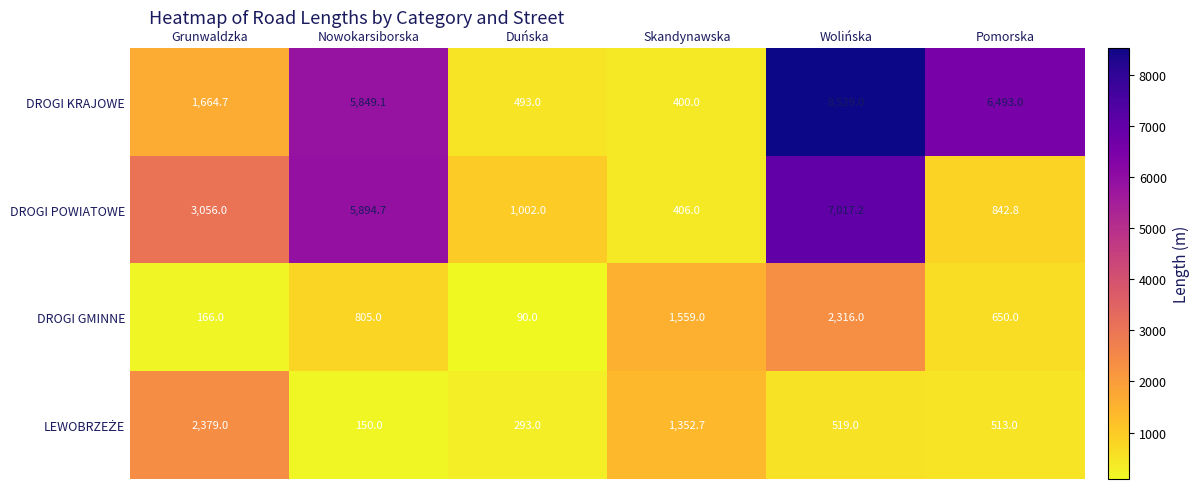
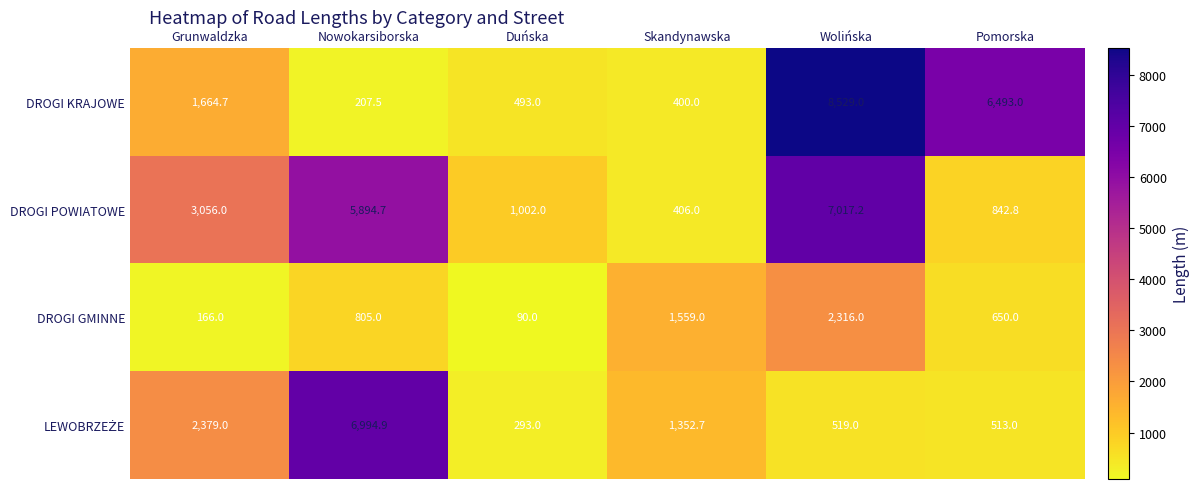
  {
    "DROGI KRAJOWE": {
      "Grunwaldzka": "1,664.7",
-     "Nowokarsiborska": "5,849.1",
+     "Nowokarsiborska": "207.5",
      "Duńska": "493.0",
      "Skandynawska": "400.0",
      "Pomorska": "6,493.0"
    },
    "DROGI POWIATOWE": {
      "Grunwaldzka": "3,056.0",
      "Nowokarsiborska": "5,894.7",
      "Duńska": "1,002.0",
      "Skandynawska": "406.0",
      "Wolińska": "7,017.2",
      "Pomorska": "842.8"
    },
    "DROGI GMINNE": {
      "Grunwaldzka": "166.0",
      "Nowokarsiborska": "805.0",
      "Duńska": "90.0",
      "Skandynawska": "1,559.0",
      "Wolińska": "2,316.0",
      "Pomorska": "650.0"
    },
    "LEWOBRZEŻE": {
      "Grunwaldzka": "2,379.0",
-     "Nowokarsiborska": "150.0",
+     "Nowokarsiborska": "6,994.9",
      "Duńska": "293.0",
      "Skandynawska": "1,352.7",
      "Wolińska": "519.0",
      "Pomorska": "513.0"
    }
  }
